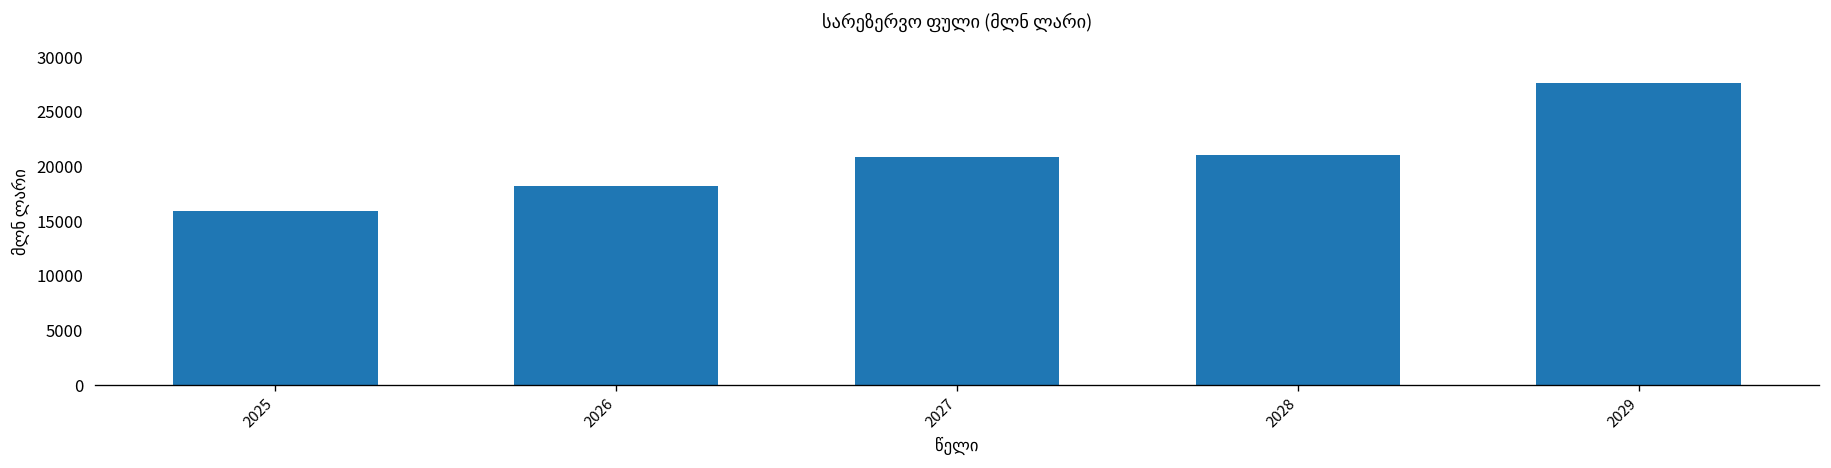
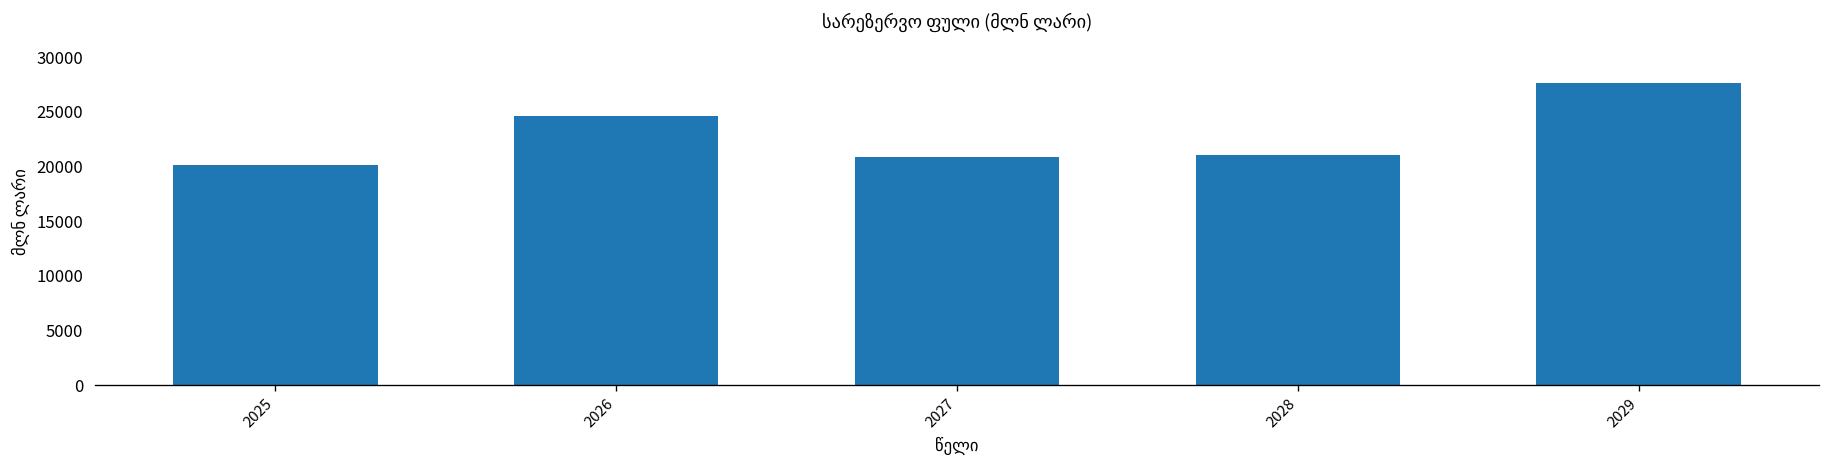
  {
-   "2025": 16000,
-   "2026": 18000,
+   "2025": 20000,
+   "2026": 25000,
    "2027": 21000,
    "2028": 21000,
    "2029": 28000
  }
